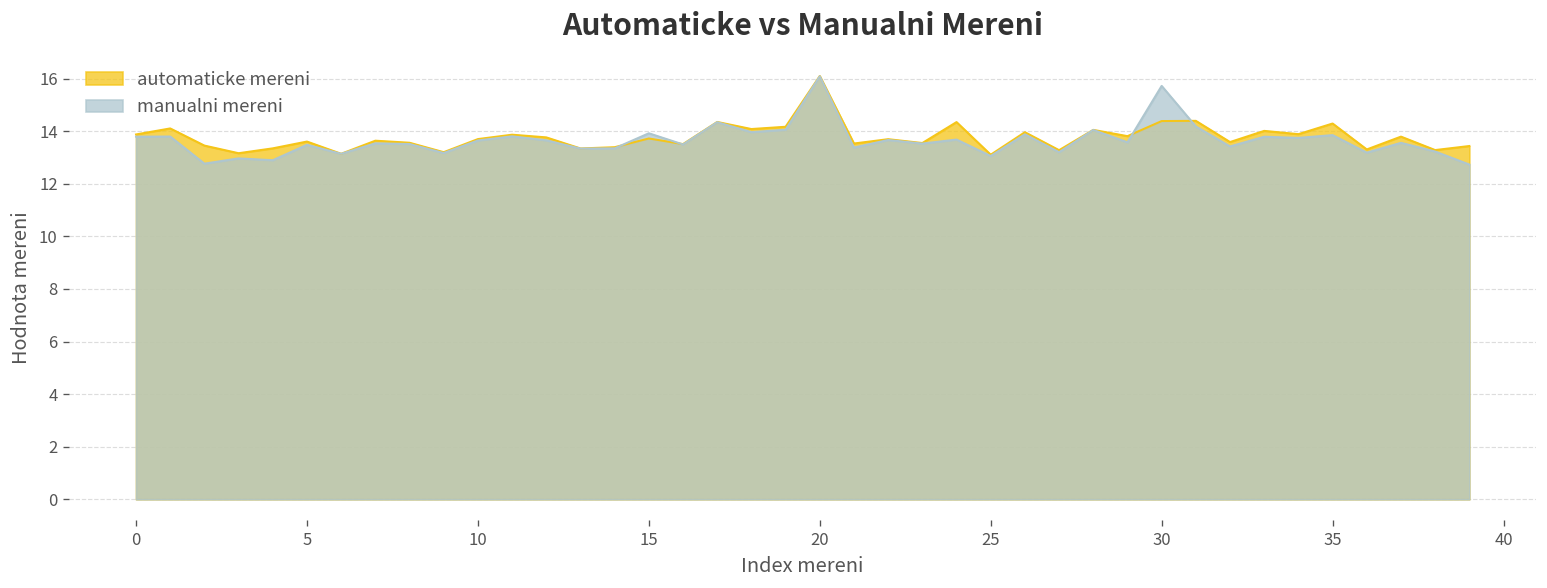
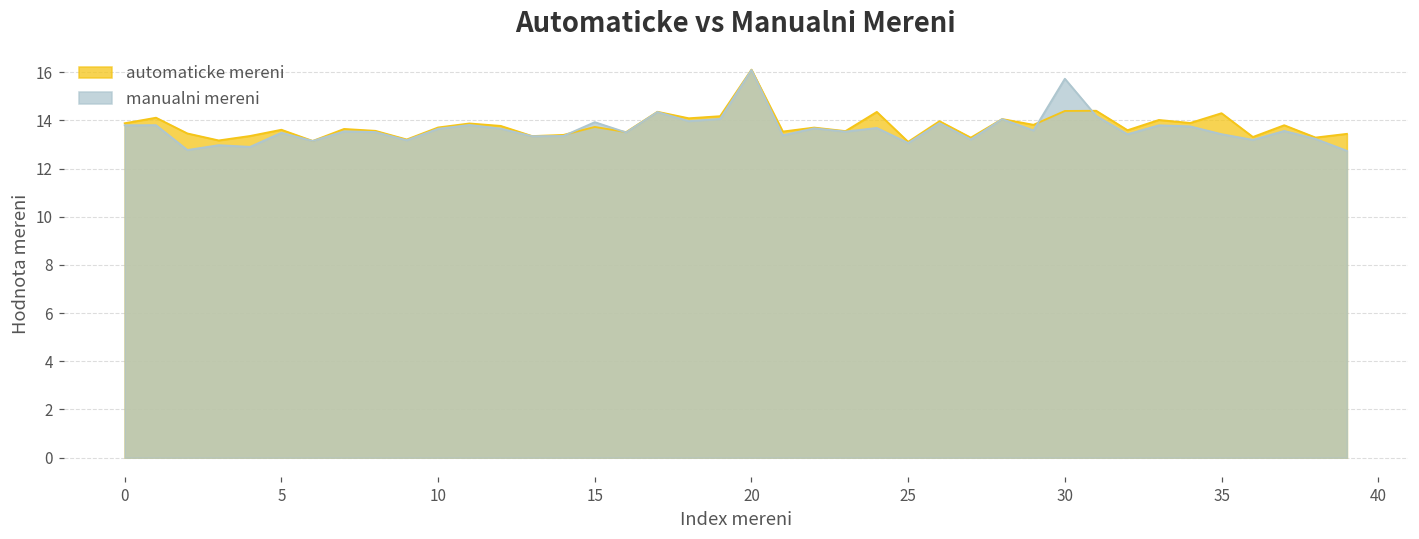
  {
    "automaticke mereni": {
      "5": 13.6,
      "15": 13.7,
      "30": 14.4,
      "35": 14.3
    },
    "manualni mereni": {
      "5": 13.5,
      "15": 13.9,
      "30": 15.7,
-     "35": 13.9
+     "35": 13.4
    }
  }
